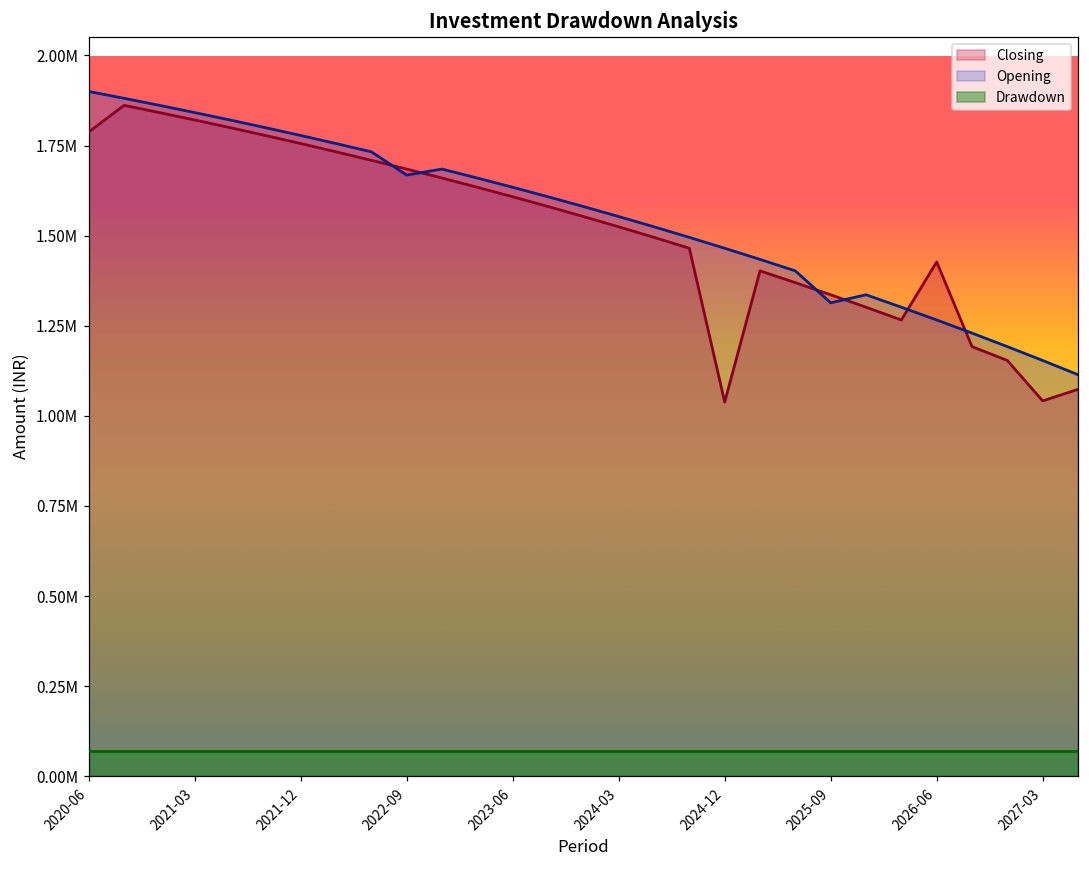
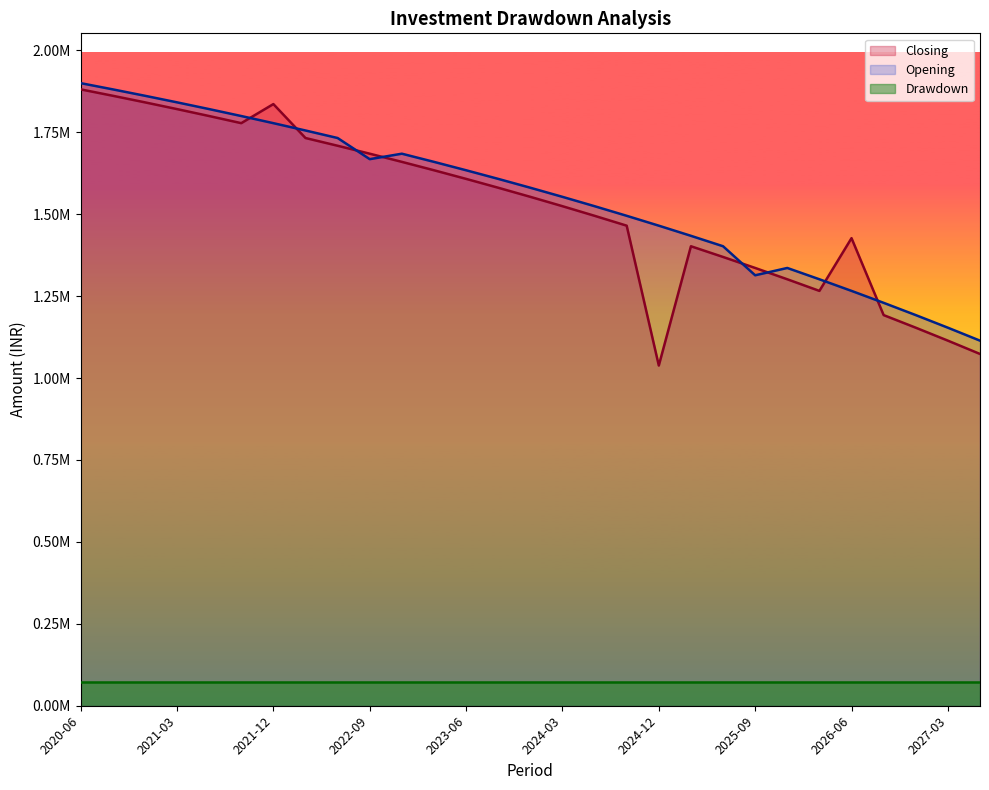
  {
    "Closing": {
-     "2020-06": 1790000,
+     "2020-06": 1880000,
      "2021-03": 1820000,
-     "2021-12": 1760000,
+     "2021-12": 1840000,
      "2022-09": 1680000,
      "2023-06": 1610000,
      "2024-03": 1520000,
      "2024-12": 1040000,
      "2025-09": 1340000,
      "2026-06": 1430000,
-     "2027-03": 1040000
+     "2027-03": 1110000
    },
    "Opening": {
      "2020-06": 1900000,
      "2021-03": 1840000,
      "2021-12": 1780000,
      "2022-09": 1670000,
      "2023-06": 1630000,
      "2024-03": 1550000,
      "2024-12": 1470000,
      "2025-09": 1310000,
      "2026-06": 1270000,
      "2027-03": 1150000
    },
    "Drawdown": {
      "2020-06": 70000,
      "2021-03": 70000,
      "2021-12": 70000,
      "2022-09": 70000,
      "2023-06": 70000,
      "2024-03": 70000,
      "2024-12": 70000,
      "2025-09": 70000,
      "2026-06": 70000,
      "2027-03": 70000
    }
  }
